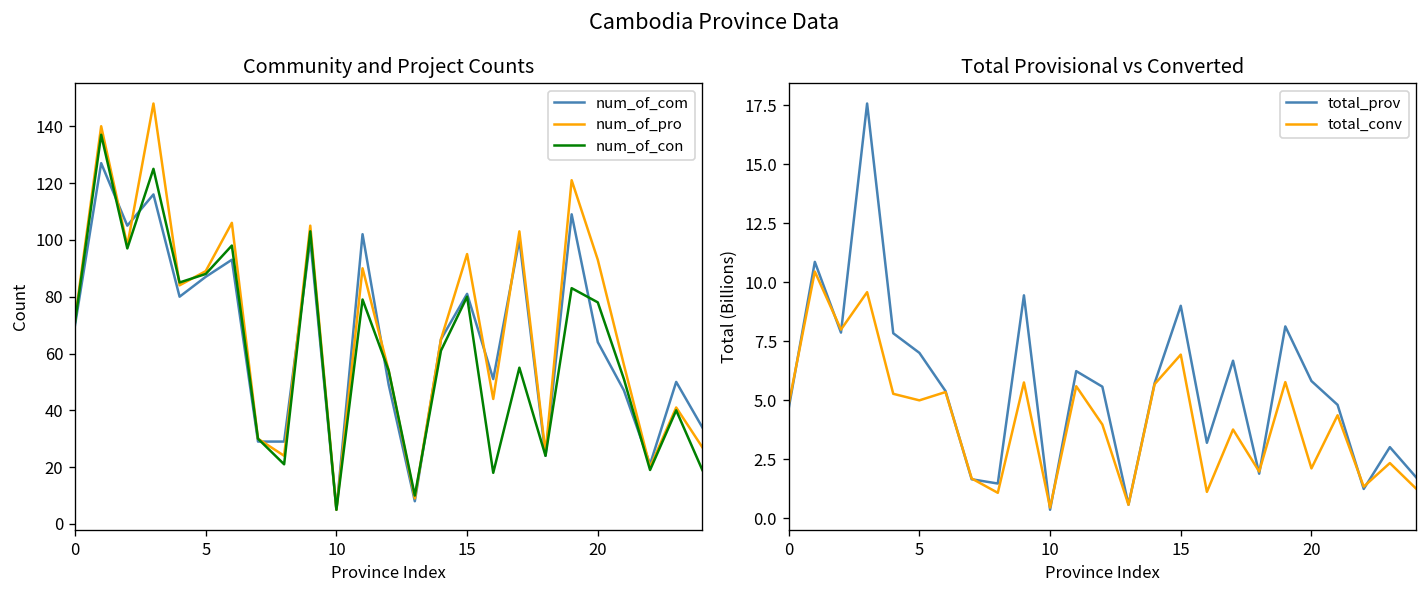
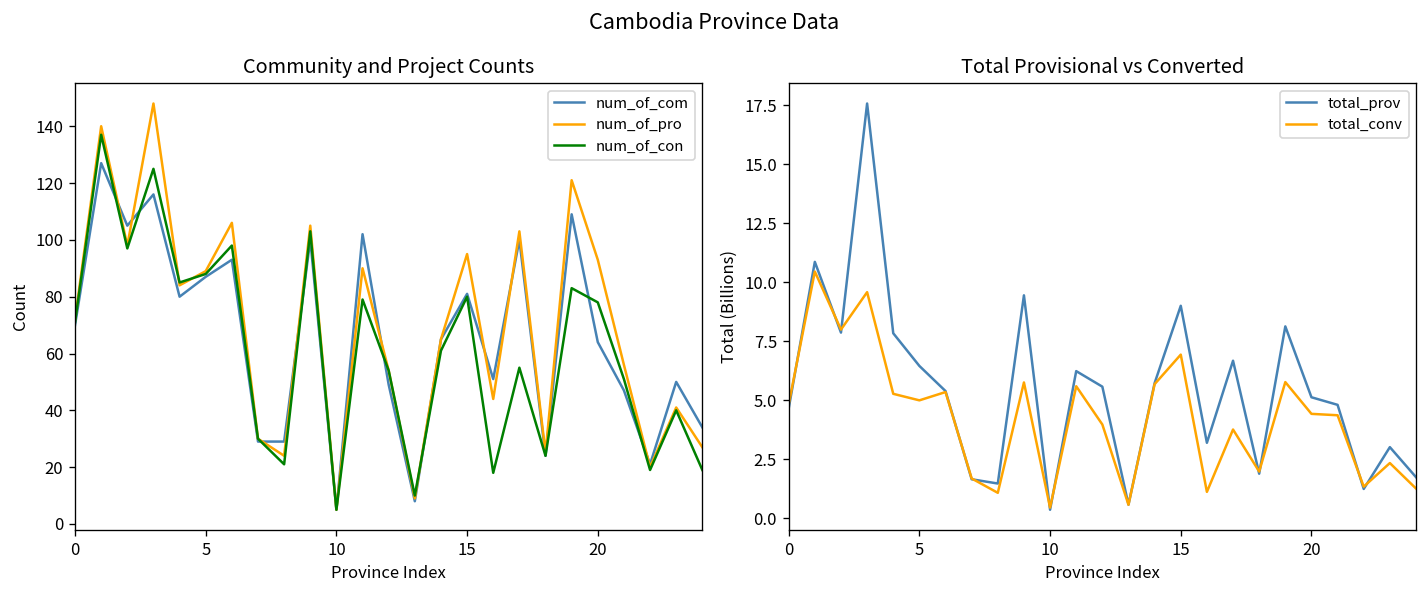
  {
    "Community and Project Counts": {
      "num_of_com": {
        "20": 64
      },
      "num_of_pro": {
        "15": 95,
        "20": 93
      },
      "num_of_con": {
        "20": 78
      }
    },
    "Total Provisional vs Converted": {
      "total_prov": {
        "0": 4.7,
-       "5": 7.0,
+       "5": 6.5,
        "15": 9.0,
-       "20": 5.8
+       "20": 5.1
      },
      "total_conv": {
        "0": 4.8,
        "5": 5.0,
        "15": 6.9,
-       "20": 2.1
+       "20": 4.4
      }
    }
  }
